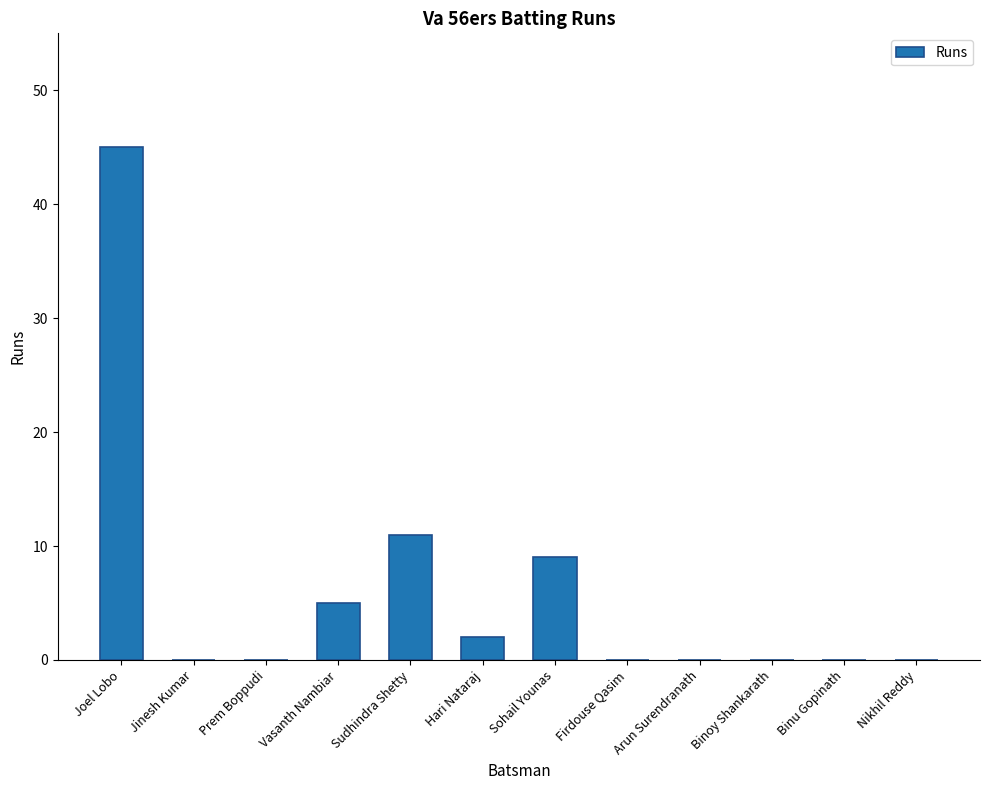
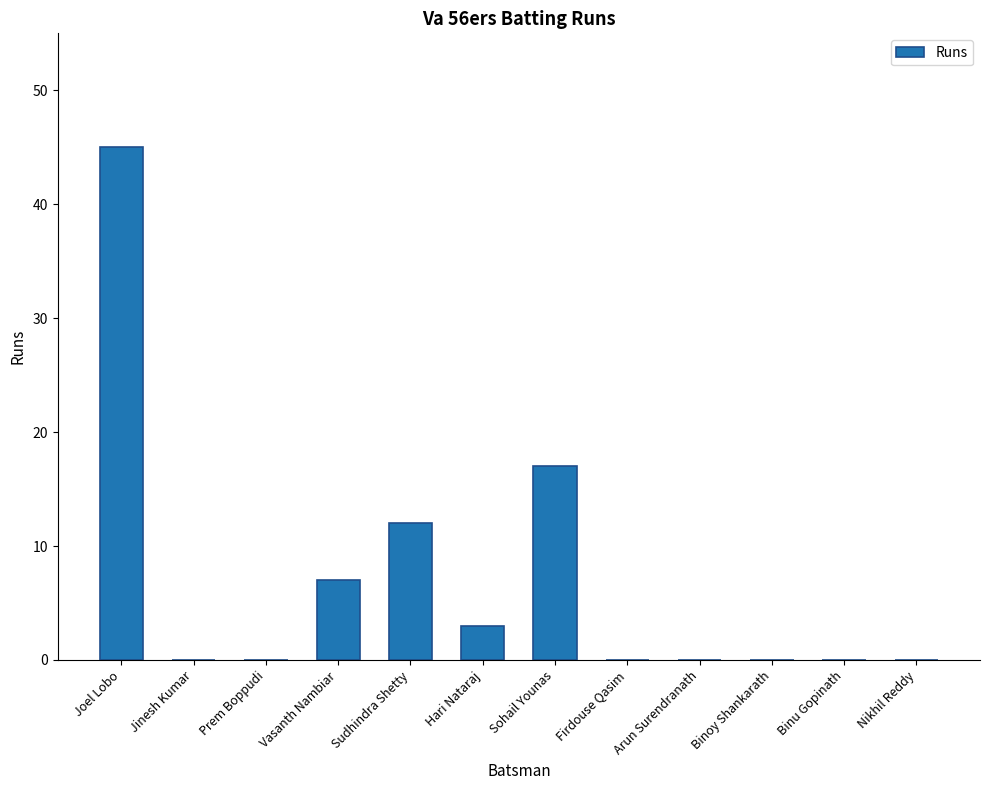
  {
    "Joel Lobo": 45,
    "Jinesh Kumar": 0,
    "Prem Boppudi": 0,
-   "Vasanth Nambiar": 5,
-   "Sudhindra Shetty": 11,
-   "Hari Nataraj": 2,
-   "Sohail Younas": 9,
+   "Vasanth Nambiar": 7,
+   "Sudhindra Shetty": 12,
+   "Hari Nataraj": 3,
+   "Sohail Younas": 17,
    "Firdouse Qasim": 0,
    "Arun Surendranath": 0,
    "Binoy Shankarath": 0,
    "Binu Gopinath": 0,
    "Nikhil Reddy": 0
  }
